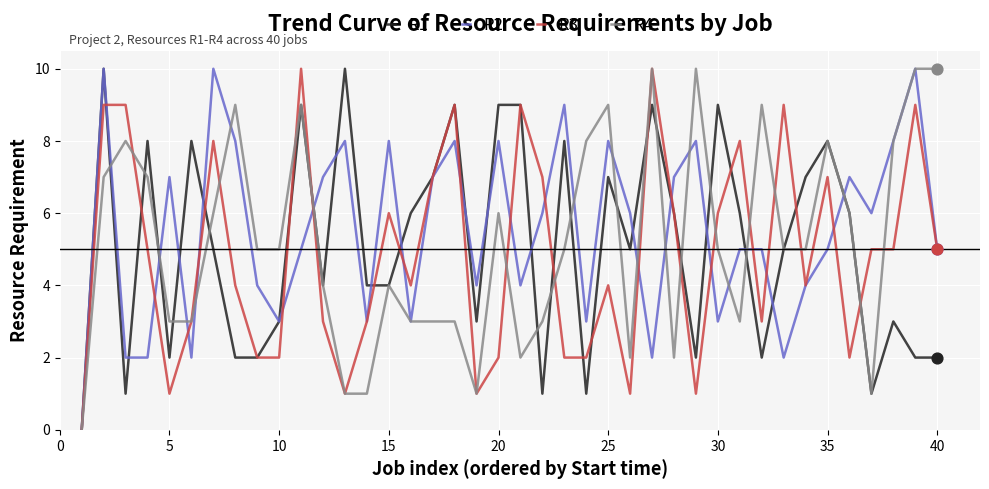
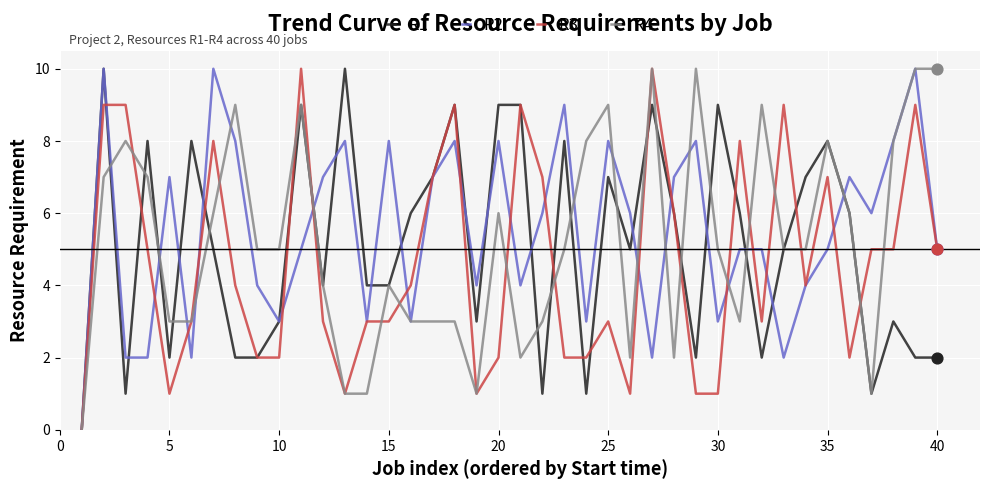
  {
    "R3": {
      "5": 1,
      "10": 2,
-     "15": 6,
+     "15": 3,
      "20": 2,
-     "25": 4,
-     "30": 6,
+     "25": 3,
+     "30": 1,
      "35": 7
    }
  }
